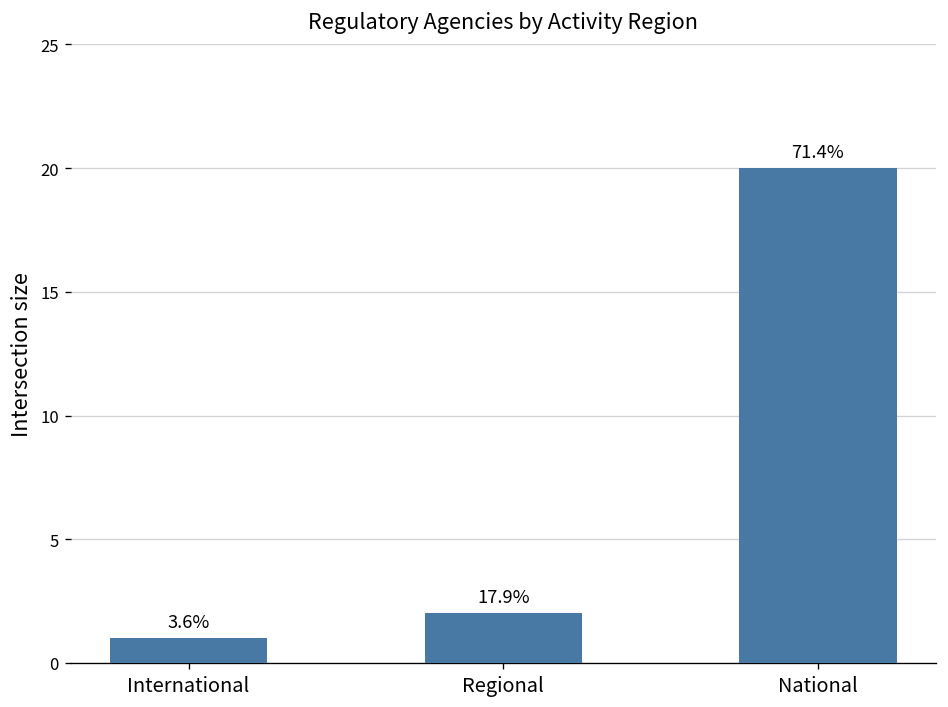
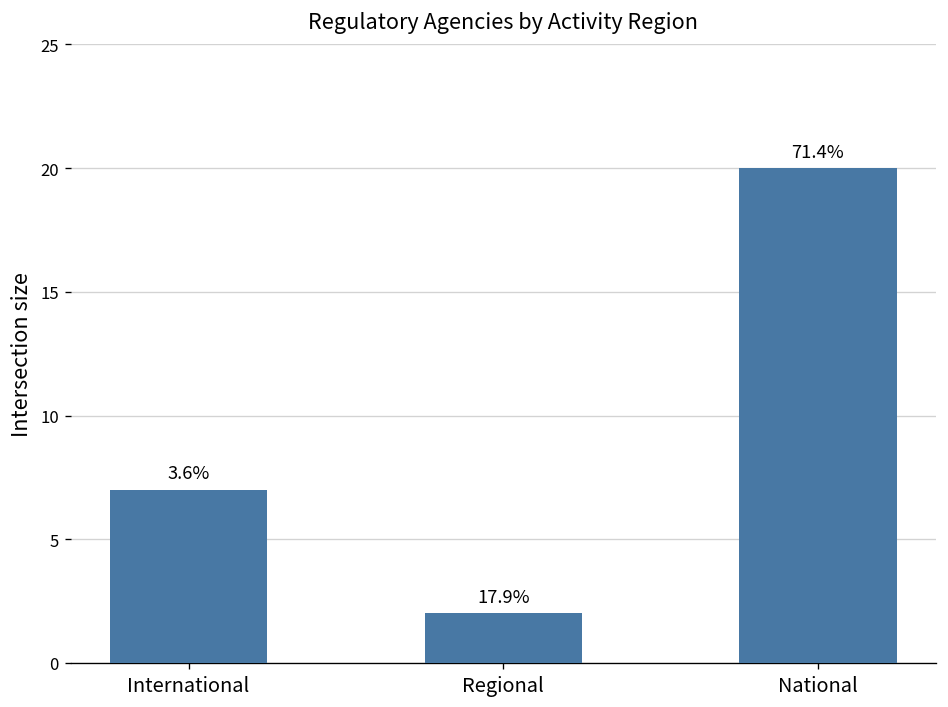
  {
-   "International": 1
+   "International": 7
  }
